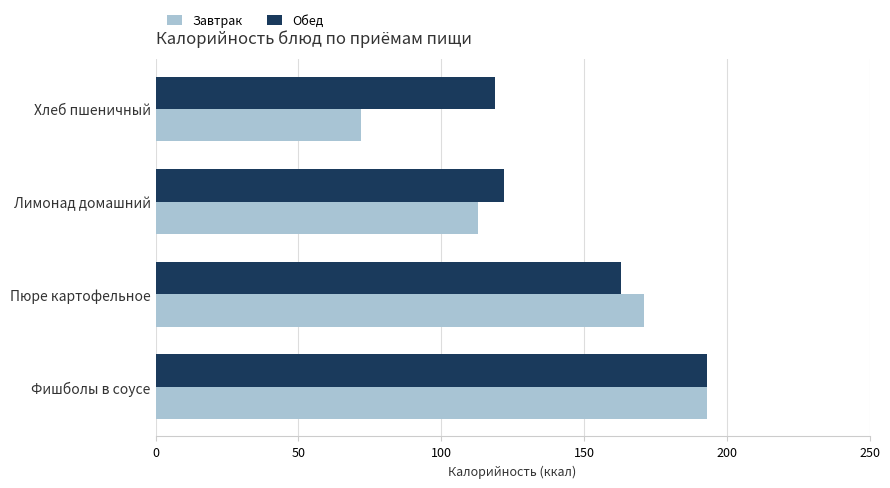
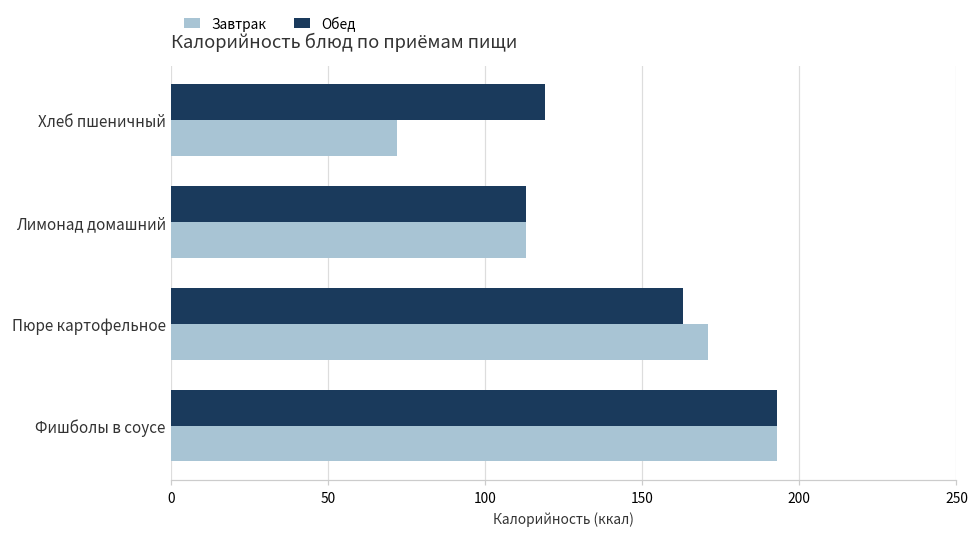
  {
    "Завтрак": {
      "Хлеб пшеничный": 72,
      "Лимонад домашний": 113,
      "Пюре картофельное": 171,
      "Фишболы в соусе": 193
    },
    "Обед": {
      "Хлеб пшеничный": 119,
-     "Лимонад домашний": 122,
+     "Лимонад домашний": 113,
      "Пюре картофельное": 163,
      "Фишболы в соусе": 193
    }
  }
